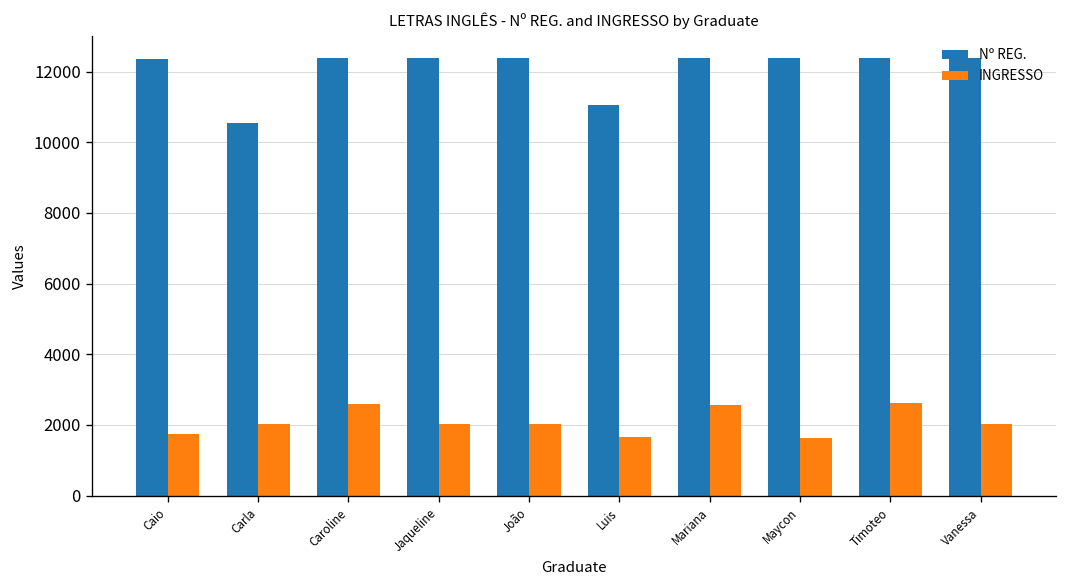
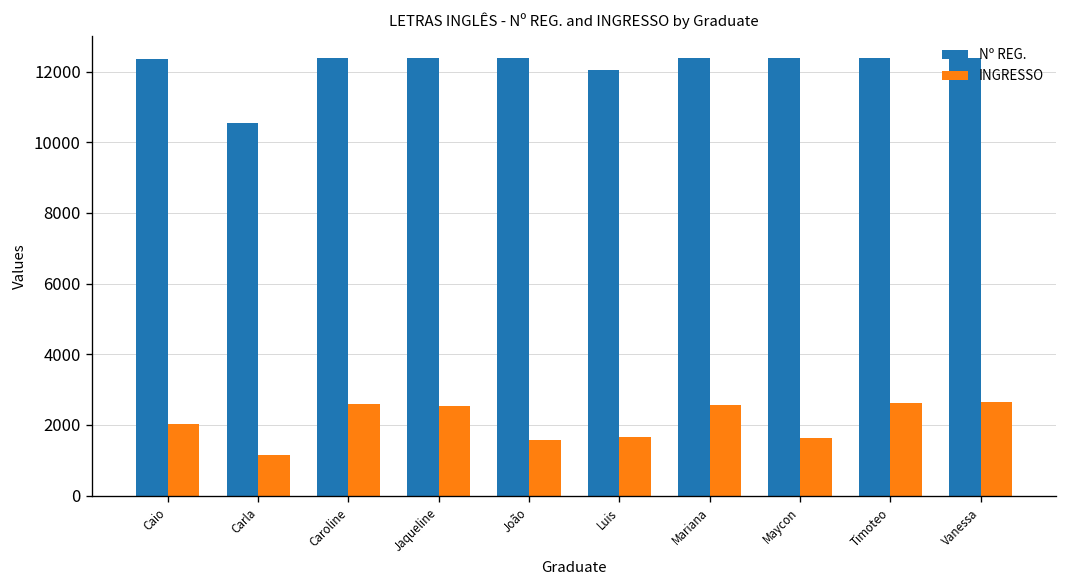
  {
    "Nº REG.": {
      "Caio": 12400,
      "Carla": 10600,
      "Caroline": 12400,
      "Jaqueline": 12400,
      "João": 12400,
-     "Luis": 11100,
+     "Luis": 12000,
      "Mariana": 12400,
      "Maycon": 12400,
      "Timoteo": 12400,
      "Vanessa": 12400
    },
    "INGRESSO": {
-     "Caio": 1700,
-     "Carla": 2000,
+     "Caio": 2000,
+     "Carla": 1100,
      "Caroline": 2600,
-     "Jaqueline": 2000,
-     "João": 2000,
+     "Jaqueline": 2500,
+     "João": 1600,
      "Luis": 1700,
      "Mariana": 2600,
      "Maycon": 1600,
      "Timoteo": 2600,
-     "Vanessa": 2000
+     "Vanessa": 2700
    }
  }
